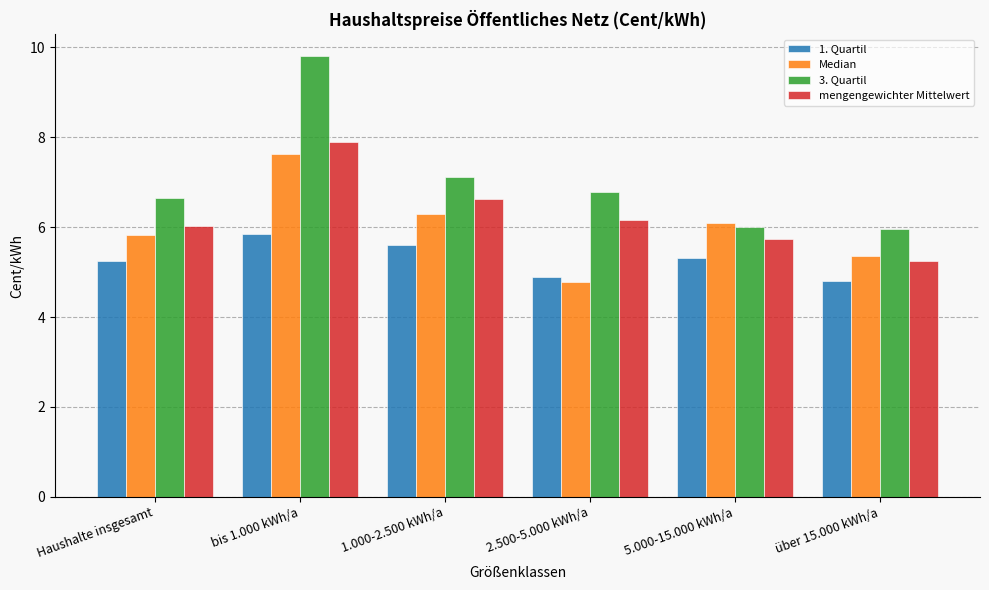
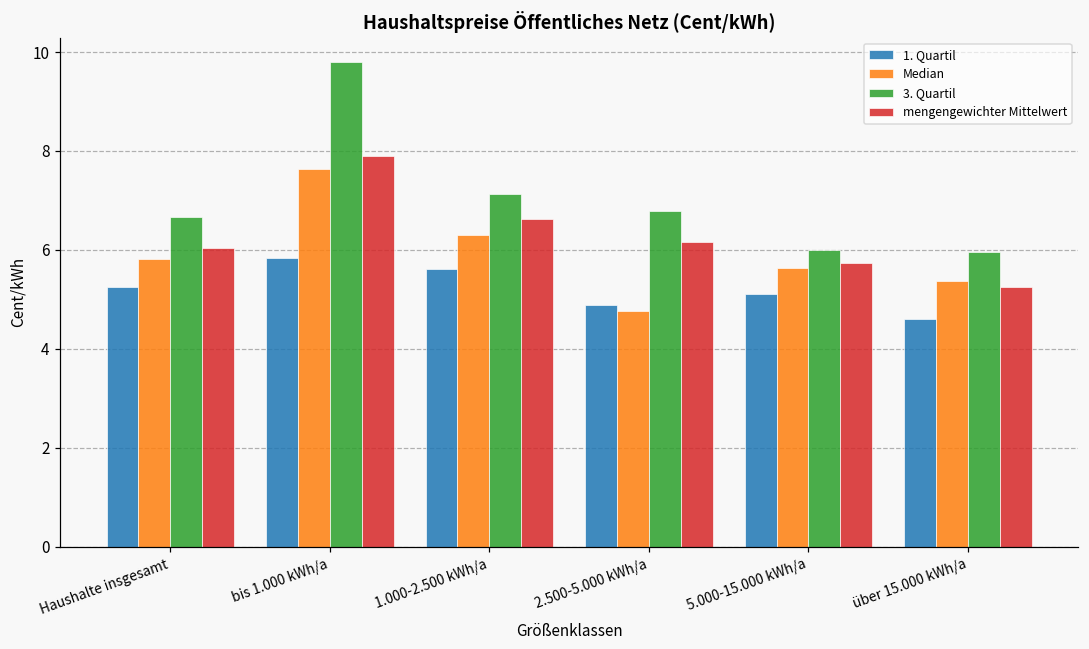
  {
    "1. Quartil": {
      "Haushalte insgesamt": 5.3,
      "bis 1.000 kWh/a": 5.8,
      "1.000-2.500 kWh/a": 5.6,
      "2.500-5.000 kWh/a": 4.9,
-     "5.000-15.000 kWh/a": 5.3,
-     "über 15.000 kWh/a": 4.8
+     "5.000-15.000 kWh/a": 5.1,
+     "über 15.000 kWh/a": 4.6
    },
    "Median": {
      "Haushalte insgesamt": 5.8,
      "bis 1.000 kWh/a": 7.6,
      "1.000-2.500 kWh/a": 6.3,
      "2.500-5.000 kWh/a": 4.8,
-     "5.000-15.000 kWh/a": 6.1,
+     "5.000-15.000 kWh/a": 5.6,
      "über 15.000 kWh/a": 5.4
    },
    "3. Quartil": {
      "Haushalte insgesamt": 6.7,
      "bis 1.000 kWh/a": 9.8,
      "1.000-2.500 kWh/a": 7.1,
      "2.500-5.000 kWh/a": 6.8,
      "5.000-15.000 kWh/a": 6.0,
      "über 15.000 kWh/a": 6.0
    },
    "mengengewichter Mittelwert": {
      "Haushalte insgesamt": 6.0,
      "bis 1.000 kWh/a": 7.9,
      "1.000-2.500 kWh/a": 6.6,
      "2.500-5.000 kWh/a": 6.2,
      "5.000-15.000 kWh/a": 5.7,
      "über 15.000 kWh/a": 5.3
    }
  }
